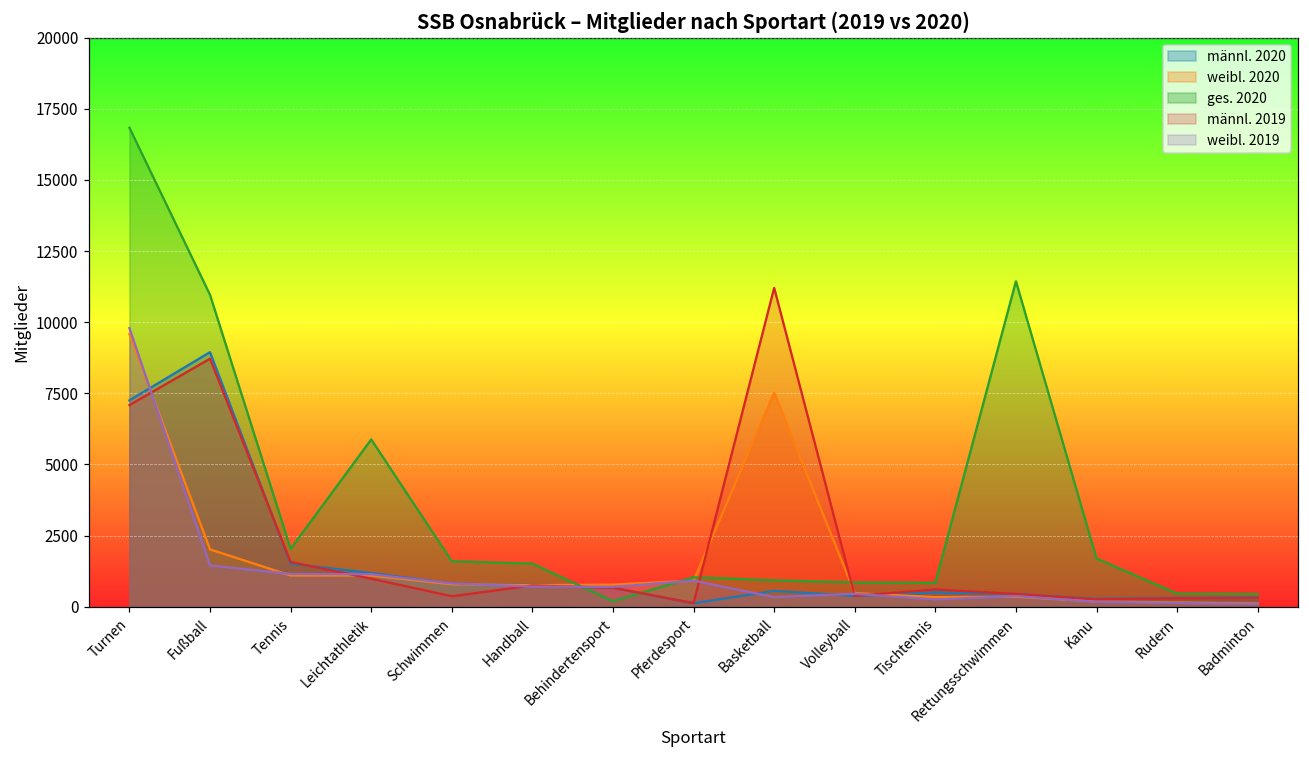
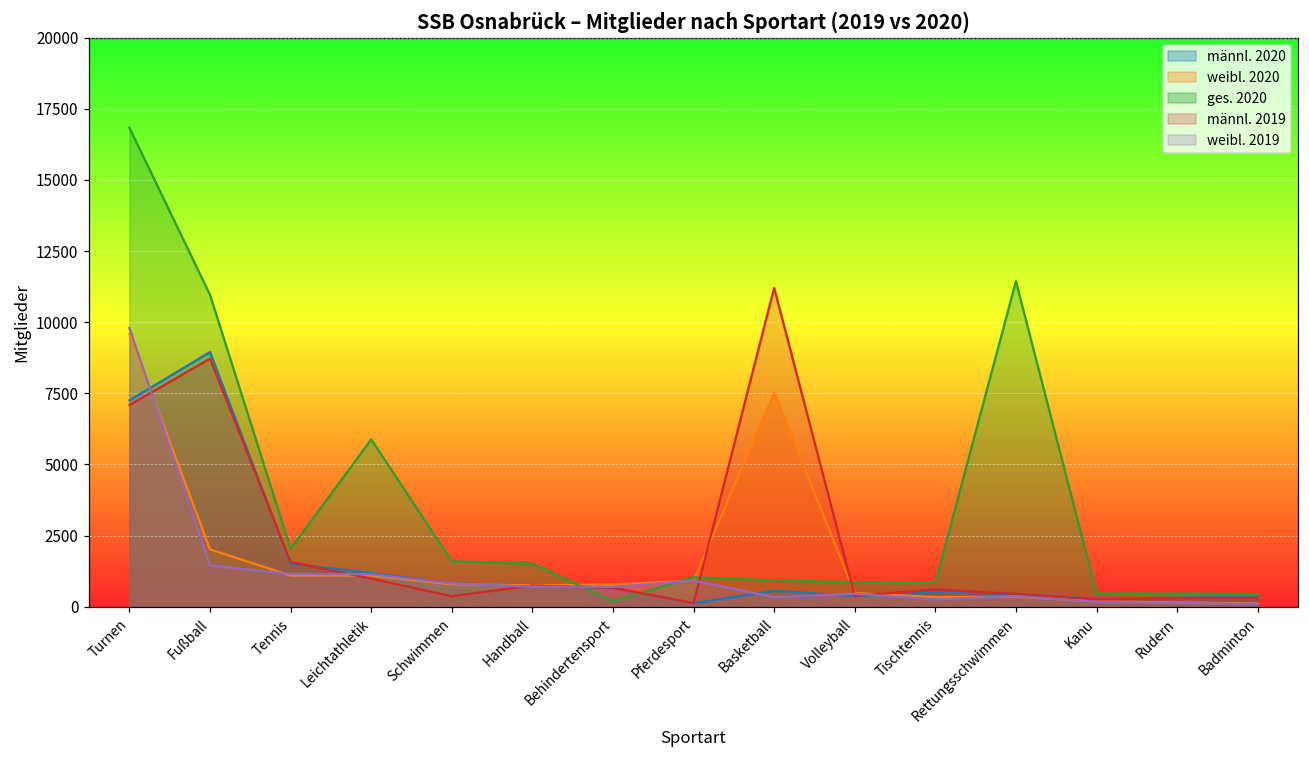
  {
    "weibl. 2020": {
      "Turnen": 9600,
      "Fußball": 2000,
      "Basketball": 7500
    },
    "ges. 2020": {
      "Turnen": 16800,
      "Fußball": 11000,
      "Tennis": 2000,
      "Leichtathletik": 5900,
      "Schwimmen": 1600,
      "Handball": 1500,
      "Behindertensport": 200,
      "Pferdesport": 1000,
      "Basketball": 900,
      "Volleyball": 900,
      "Tischtennis": 800,
      "Rettungsschwimmen": 11400,
-     "Kanu": 1700,
+     "Kanu": 500,
      "Rudern": 500,
      "Badminton": 400
    },
    "männl. 2019": {
      "Turnen": 7100,
      "Fußball": 8700,
      "Leichtathletik": 1000,
      "Schwimmen": 400,
      "Basketball": 11200,
      "Tischtennis": 600
    }
  }
